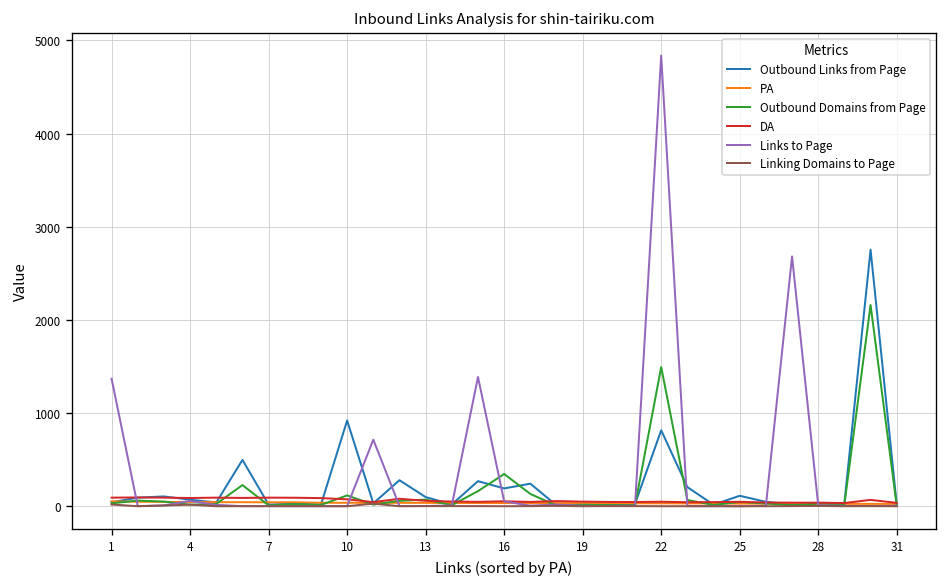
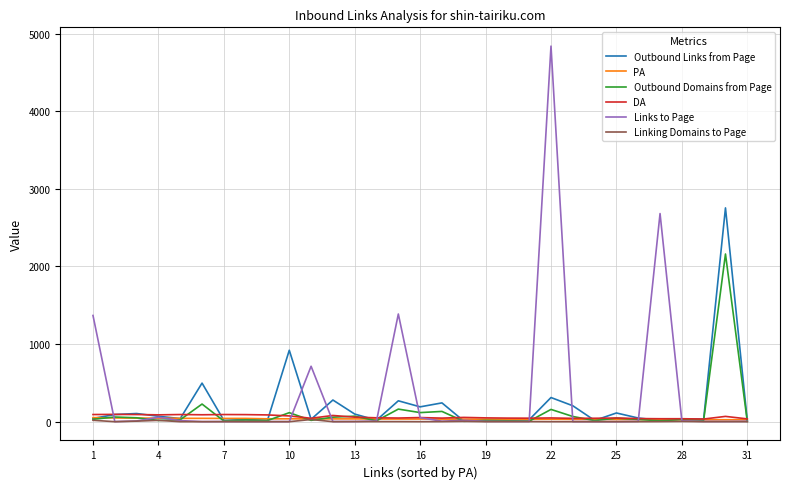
  {
    "Outbound Links from Page": {
      "10": 900,
      "16": 200,
-     "22": 800,
+     "22": 300,
      "25": 100
    },
    "PA": {
      "10": 0
    },
    "Outbound Domains from Page": {
      "10": 100,
-     "16": 300,
-     "22": 1500
+     "16": 100,
+     "22": 200
    },
    "DA": {
      "1": 100,
      "7": 100,
      "10": 100
    },
    "Links to Page": {
      "1": 1400,
      "22": 4800
    },
    "Linking Domains to Page": {
      "16": 0
    }
  }
